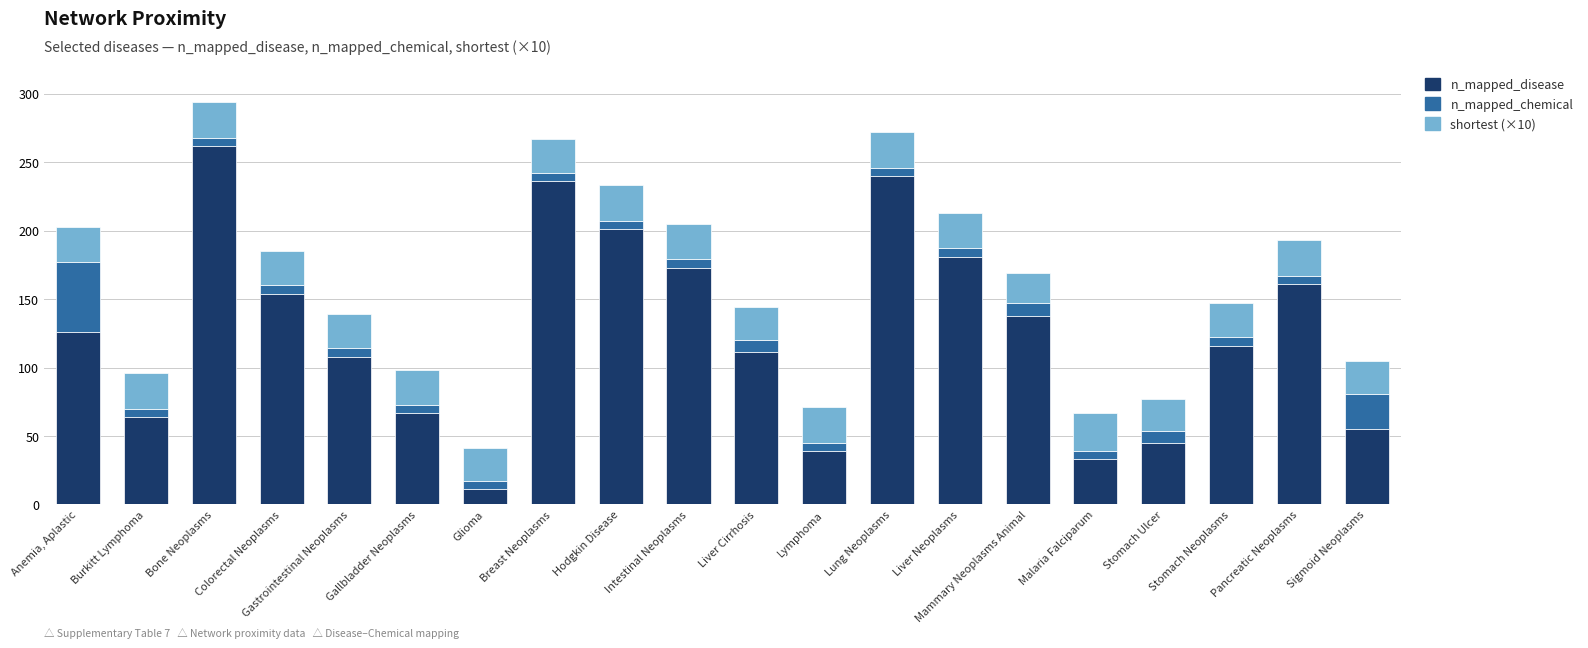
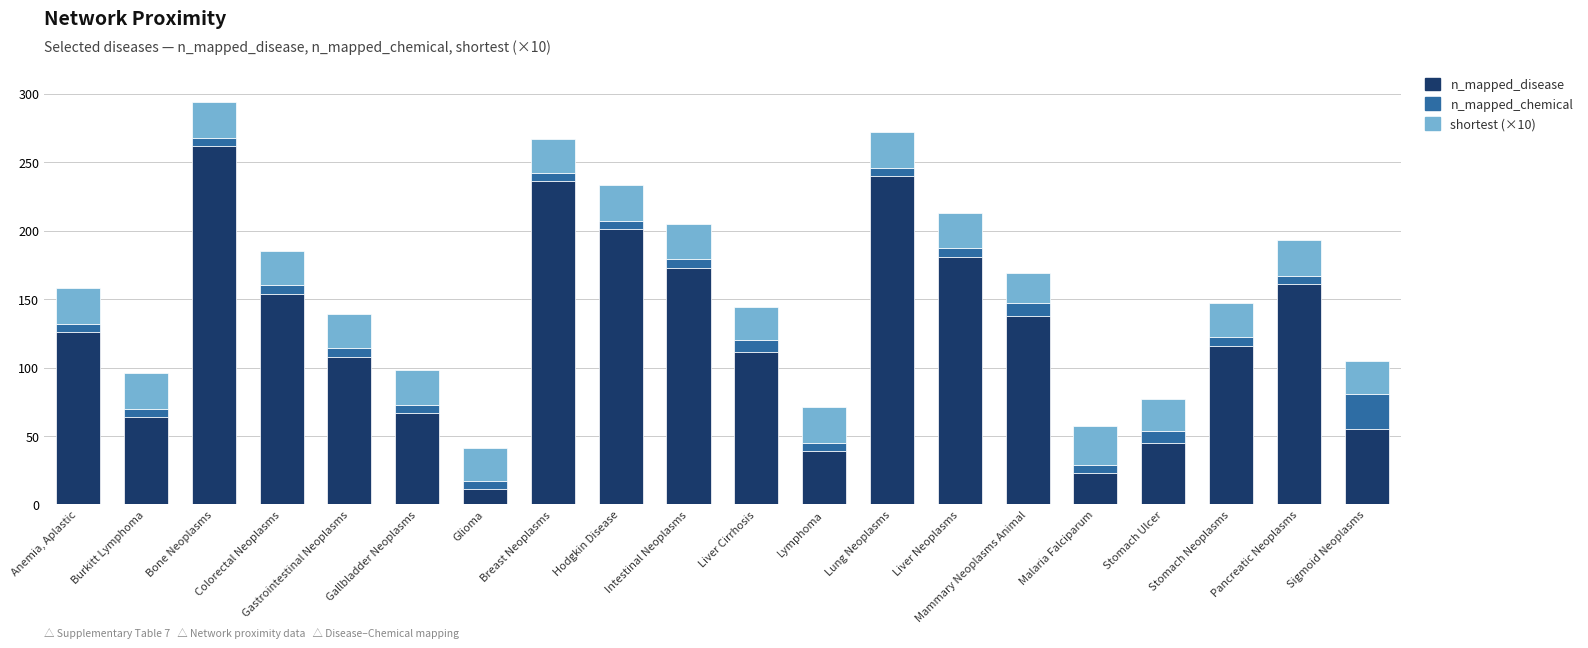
  {
    "n_mapped_disease": {
      "Anemia, Aplastic": 126,
      "Burkitt Lymphoma": 64,
      "Bone Neoplasms": 262,
      "Colorectal Neoplasms": 154,
      "Gastrointestinal Neoplasms": 108,
      "Gallbladder Neoplasms": 67,
      "Glioma": 11,
      "Breast Neoplasms": 236,
      "Hodgkin Disease": 201,
      "Intestinal Neoplasms": 173,
      "Liver Cirrhosis": 111,
      "Lymphoma": 39,
      "Lung Neoplasms": 240,
      "Liver Neoplasms": 181,
      "Mammary Neoplasms Animal": 138,
-     "Malaria Falciparum": 33,
+     "Malaria Falciparum": 23,
      "Stomach Ulcer": 45,
      "Stomach Neoplasms": 116,
      "Pancreatic Neoplasms": 161,
      "Sigmoid Neoplasms": 55
    },
    "n_mapped_chemical": {
-     "Anemia, Aplastic": 51,
+     "Anemia, Aplastic": 6,
      "Burkitt Lymphoma": 6,
      "Bone Neoplasms": 6,
      "Colorectal Neoplasms": 6,
      "Gastrointestinal Neoplasms": 6,
      "Gallbladder Neoplasms": 6,
      "Glioma": 6,
      "Breast Neoplasms": 6,
      "Hodgkin Disease": 6,
      "Intestinal Neoplasms": 6,
      "Liver Cirrhosis": 9,
      "Lymphoma": 6,
      "Lung Neoplasms": 6,
      "Liver Neoplasms": 6,
      "Mammary Neoplasms Animal": 9,
      "Malaria Falciparum": 6,
      "Stomach Ulcer": 9,
      "Stomach Neoplasms": 6,
      "Pancreatic Neoplasms": 6,
      "Sigmoid Neoplasms": 26
    },
    "shortest (×10)": {
      "Anemia, Aplastic": 26,
      "Burkitt Lymphoma": 26,
      "Bone Neoplasms": 26,
      "Colorectal Neoplasms": 25,
      "Gastrointestinal Neoplasms": 25,
      "Gallbladder Neoplasms": 25,
      "Glioma": 24,
      "Breast Neoplasms": 25,
      "Hodgkin Disease": 26,
      "Intestinal Neoplasms": 26,
      "Liver Cirrhosis": 24,
      "Lymphoma": 26,
      "Lung Neoplasms": 26,
      "Liver Neoplasms": 26,
      "Mammary Neoplasms Animal": 22,
      "Malaria Falciparum": 28,
      "Stomach Ulcer": 23,
      "Stomach Neoplasms": 25,
      "Pancreatic Neoplasms": 26,
      "Sigmoid Neoplasms": 24
    }
  }
